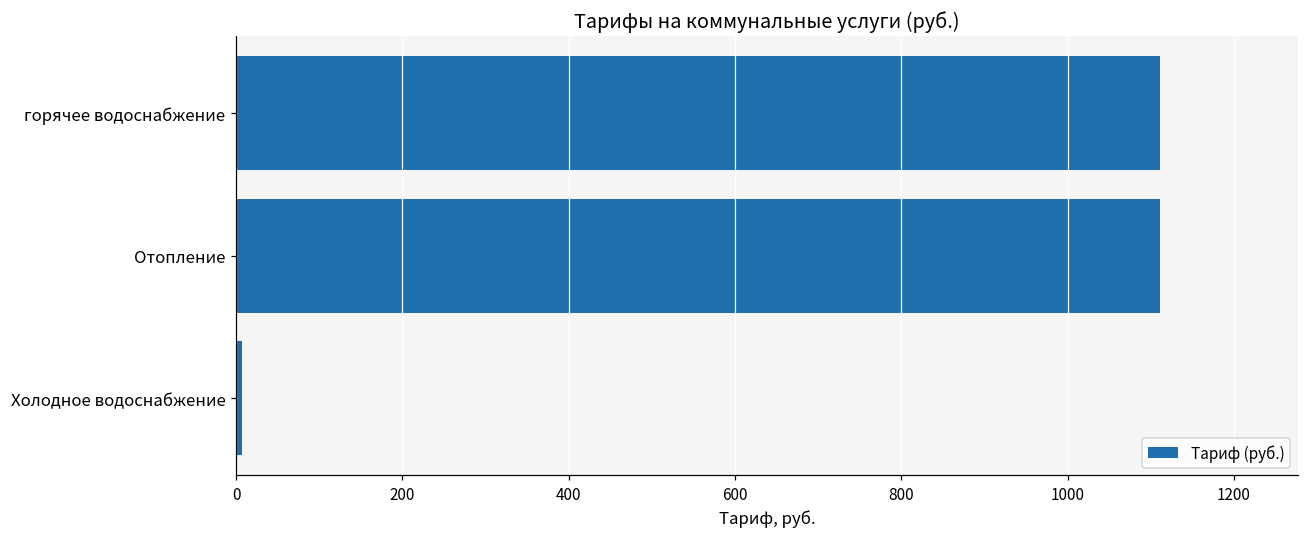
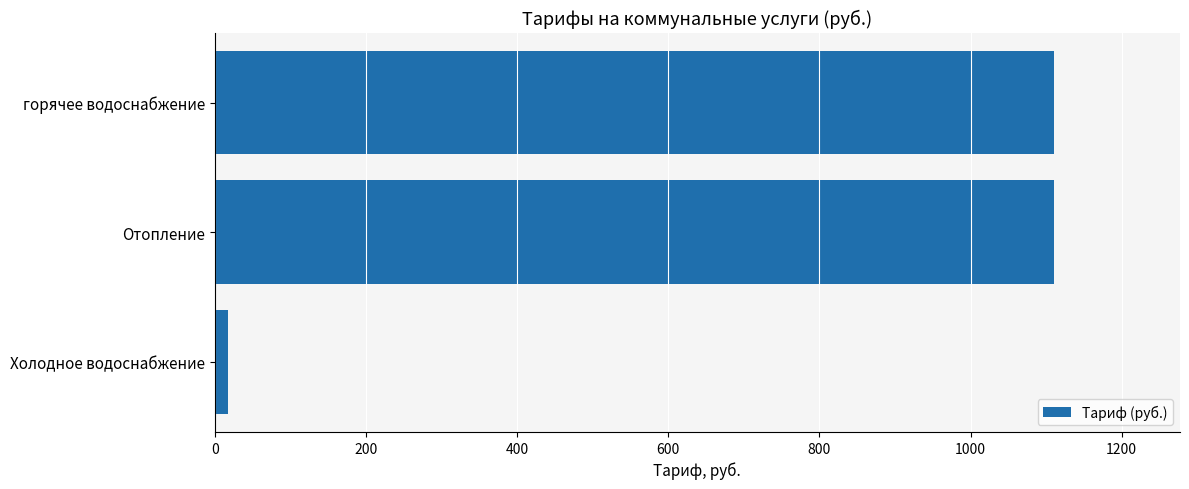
  {
    "горячее водоснабжение": 1110,
    "Отопление": 1110,
-   "Холодное водоснабжение": 10
+   "Холодное водоснабжение": 20
  }
